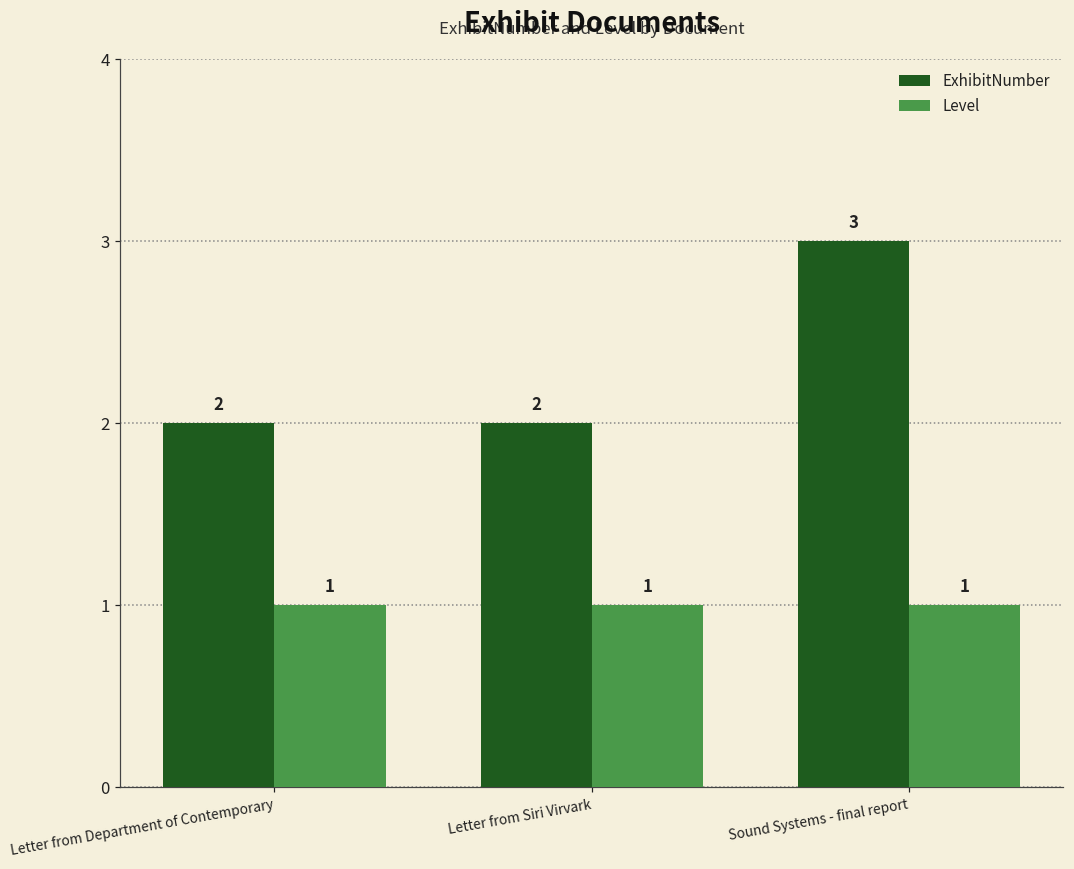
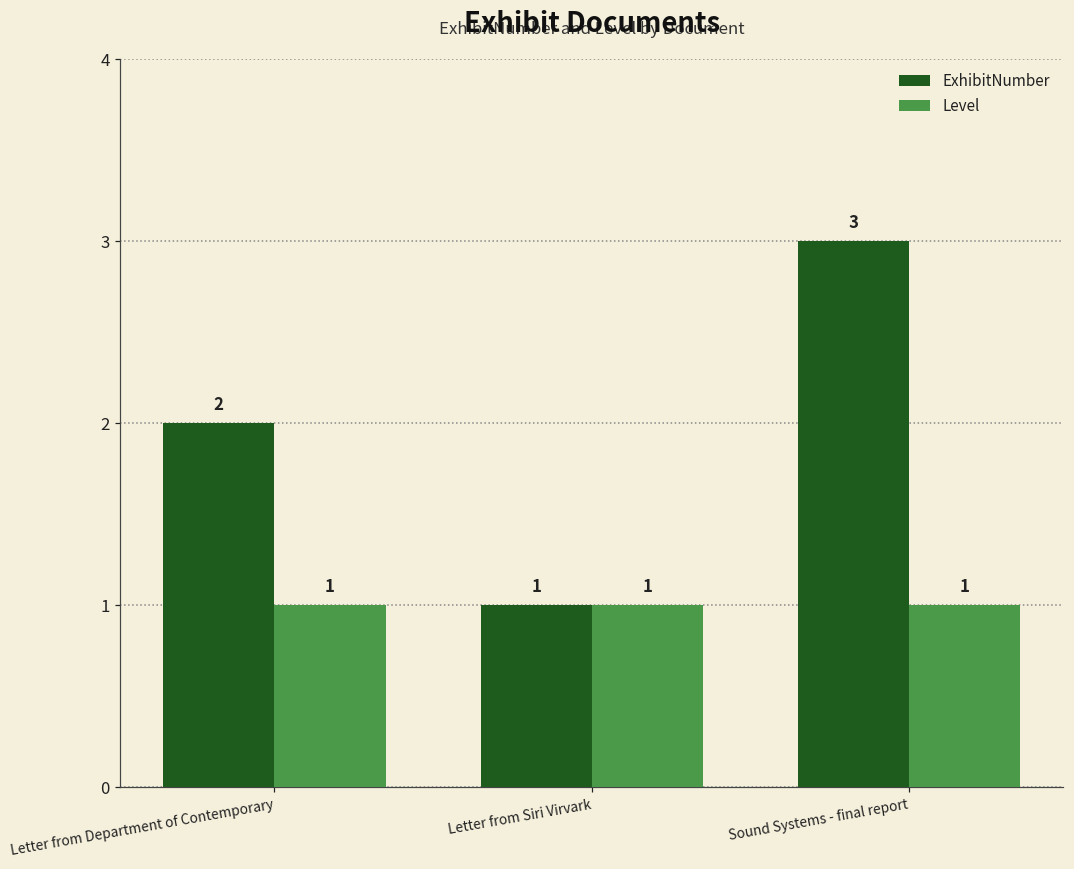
  {
    "ExhibitNumber": {
      "Letter from Department of Contemporary": 2,
-     "Letter from Siri Virvark": 2,
+     "Letter from Siri Virvark": 1,
      "Sound Systems - final report": 3
    },
    "Level": {
      "Letter from Department of Contemporary": 1,
      "Letter from Siri Virvark": 1,
      "Sound Systems - final report": 1
    }
  }
